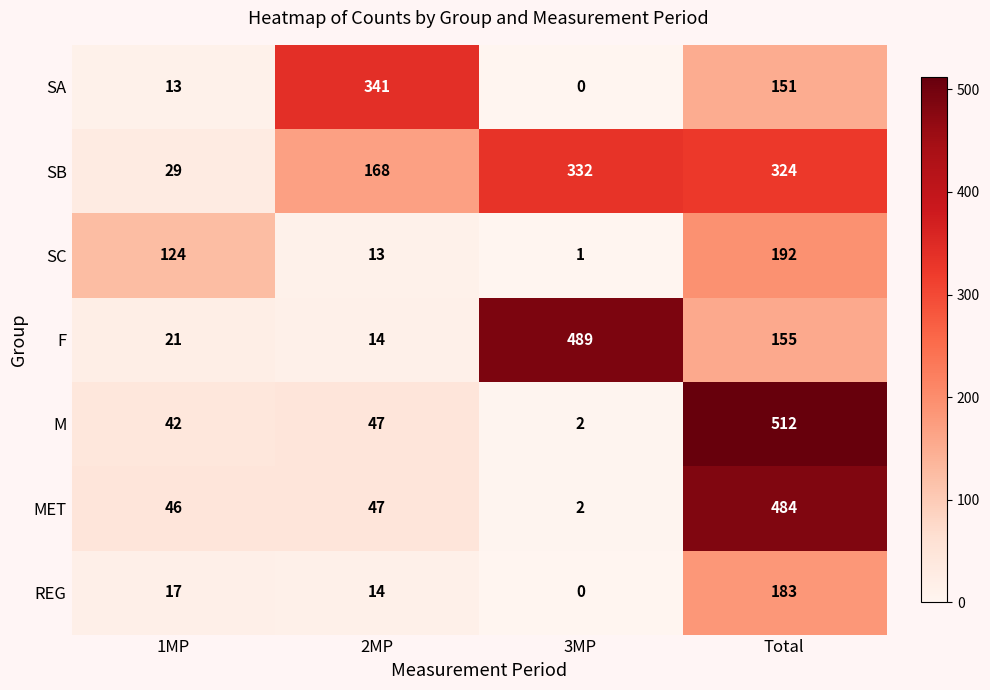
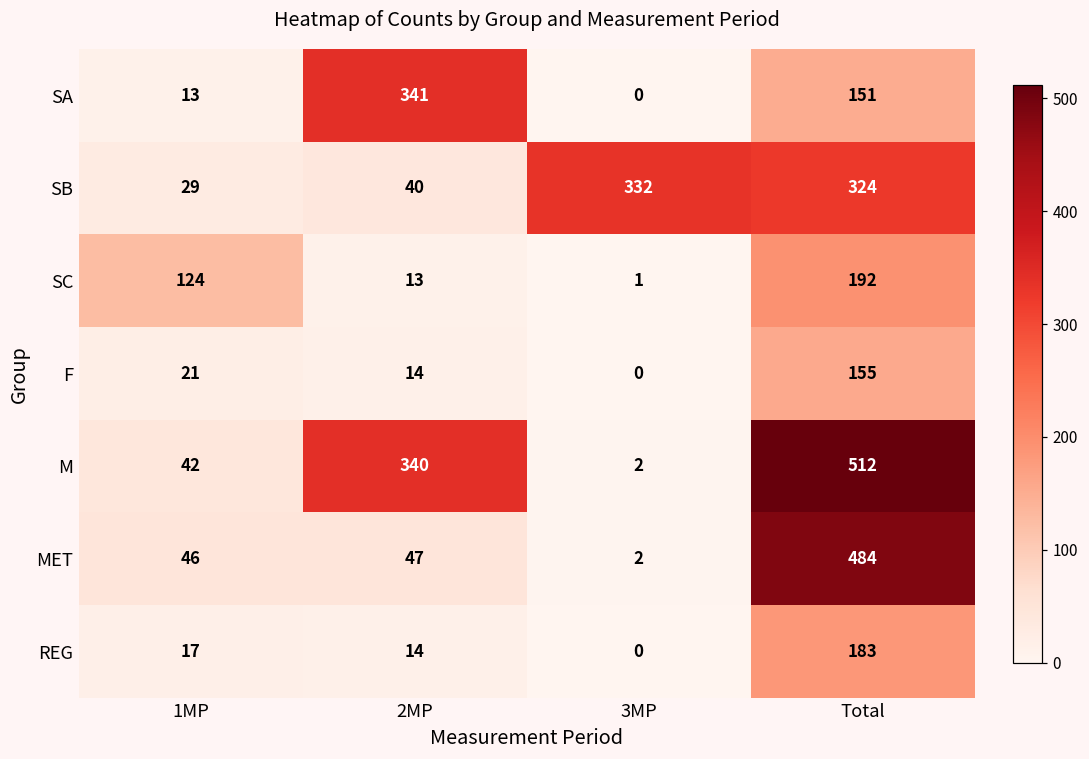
  {
    "SA": {
      "1MP": 13,
      "2MP": 341,
      "3MP": 0,
      "Total": 151
    },
    "SB": {
      "1MP": 29,
-     "2MP": 168,
+     "2MP": 40,
      "3MP": 332,
      "Total": 324
    },
    "SC": {
      "1MP": 124,
      "2MP": 13,
      "3MP": 1,
      "Total": 192
    },
    "F": {
      "1MP": 21,
      "2MP": 14,
-     "3MP": 489,
+     "3MP": 0,
      "Total": 155
    },
    "M": {
      "1MP": 42,
-     "2MP": 47,
+     "2MP": 340,
      "3MP": 2,
      "Total": 512
    },
    "MET": {
      "1MP": 46,
      "2MP": 47,
      "3MP": 2,
      "Total": 484
    },
    "REG": {
      "1MP": 17,
      "2MP": 14,
      "3MP": 0,
      "Total": 183
    }
  }
